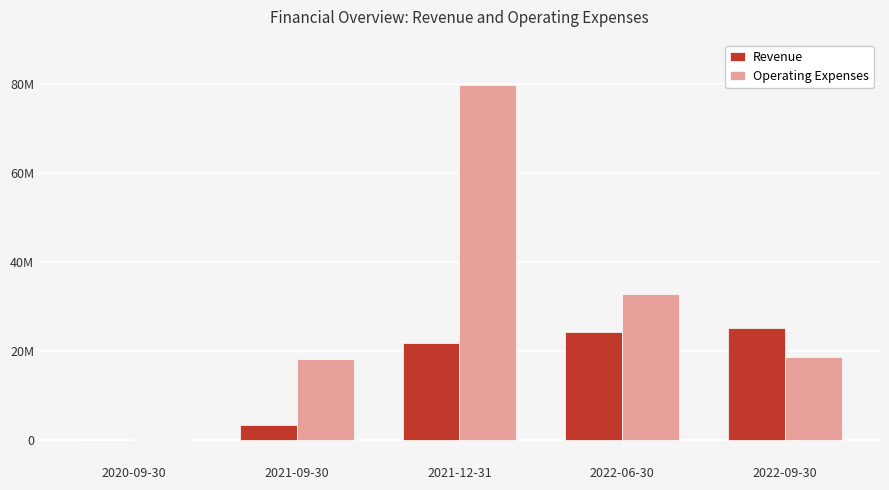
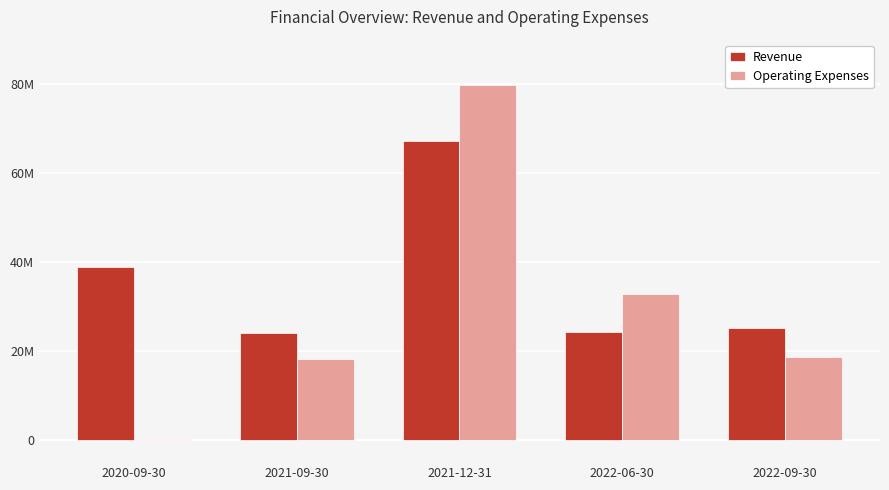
  {
    "Revenue": {
-     "2020-09-30": 0,
-     "2021-09-30": 3000000,
-     "2021-12-31": 22000000,
+     "2020-09-30": 39000000,
+     "2021-09-30": 24000000,
+     "2021-12-31": 67000000,
      "2022-06-30": 24000000,
      "2022-09-30": 25000000
    },
    "Operating Expenses": {
      "2021-09-30": 18000000,
      "2021-12-31": 80000000,
      "2022-06-30": 33000000,
      "2022-09-30": 19000000
    }
  }
